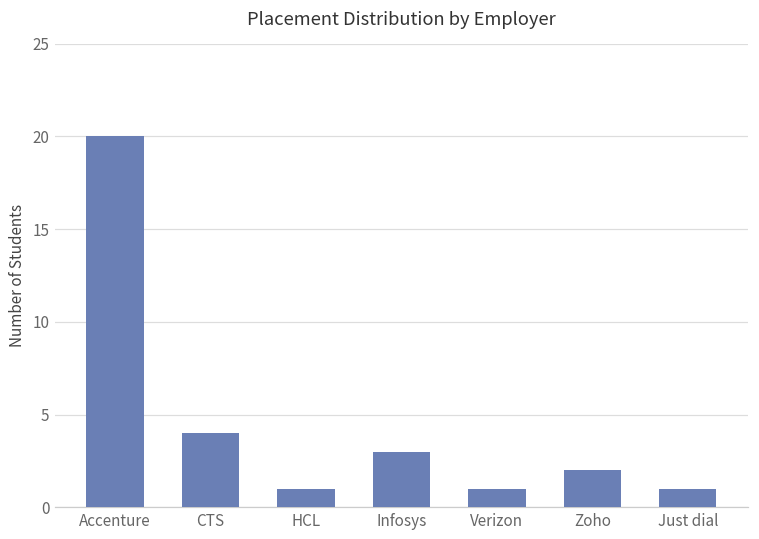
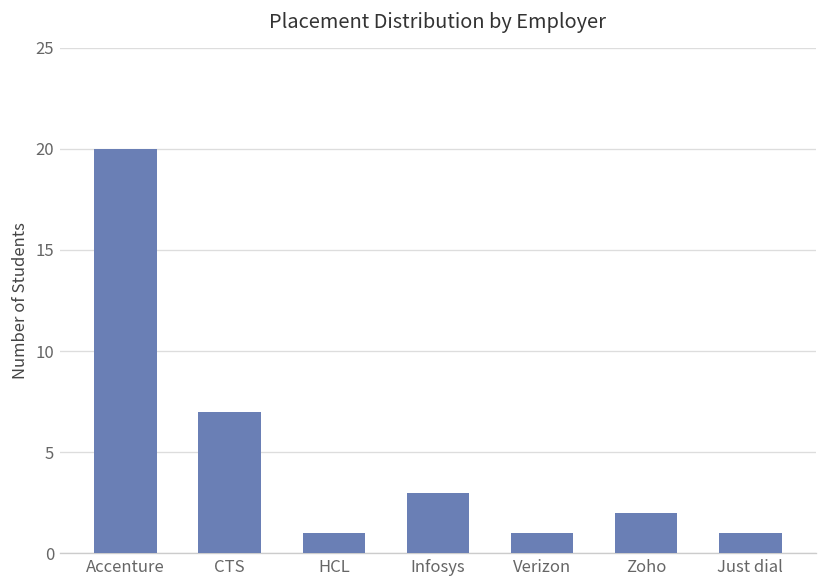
  {
    "Accenture": 20,
-   "CTS": 4,
+   "CTS": 7,
    "HCL": 1,
    "Infosys": 3,
    "Verizon": 1,
    "Zoho": 2,
    "Just dial": 1
  }
